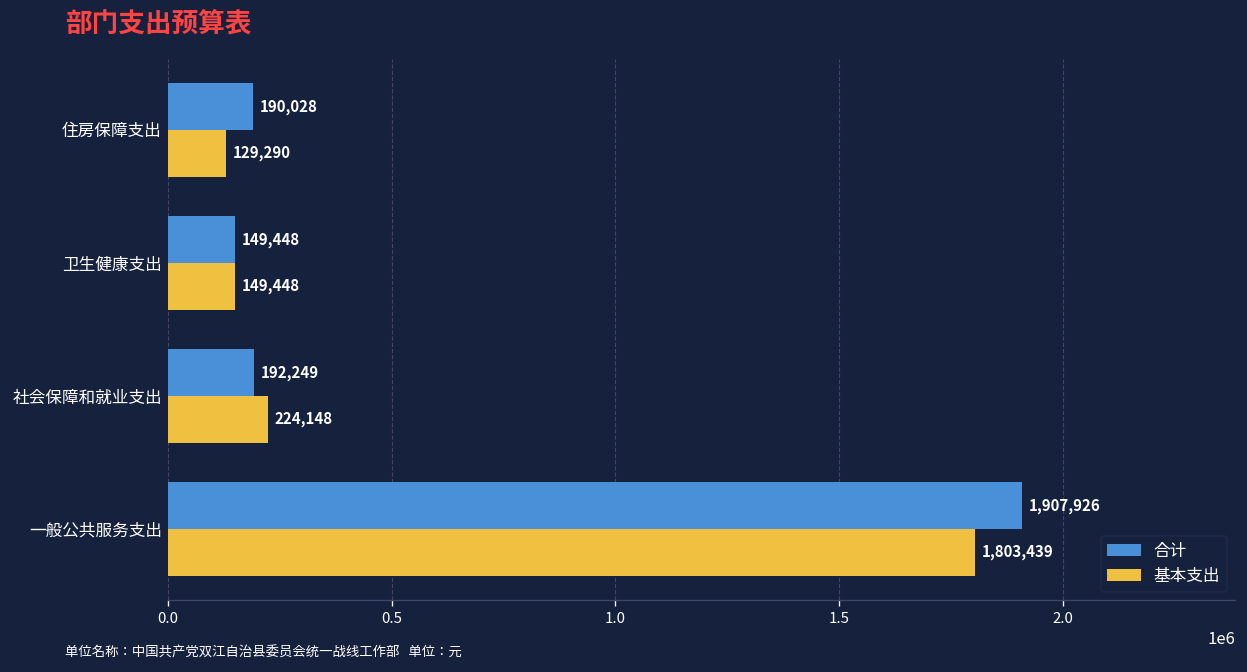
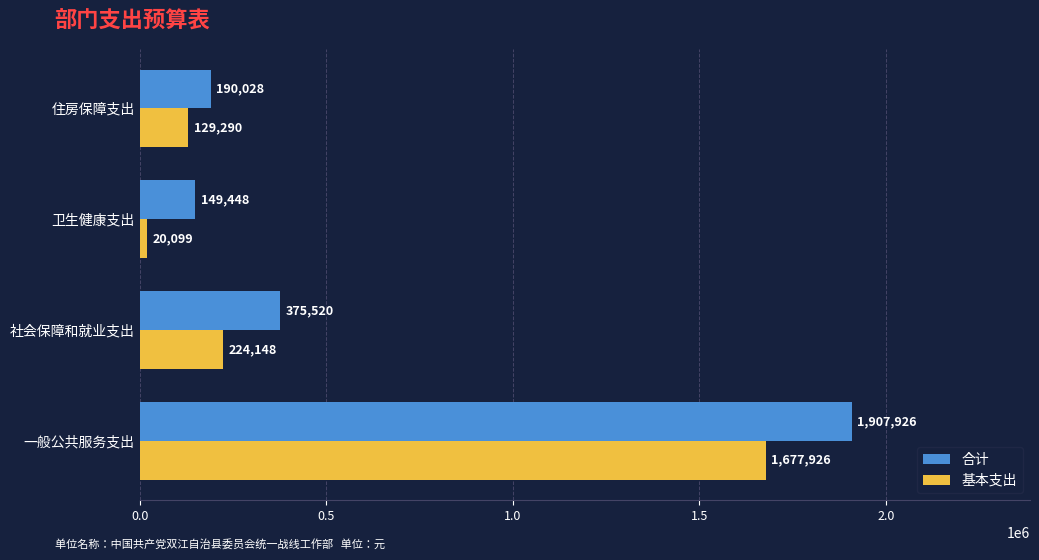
  {
    "合计": {
      "住房保障支出": "190,028",
      "卫生健康支出": "149,448",
-     "社会保障和就业支出": "192,249",
+     "社会保障和就业支出": "375,520",
      "一般公共服务支出": "1,907,926"
    },
    "基本支出": {
      "住房保障支出": "129,290",
-     "卫生健康支出": "149,448",
+     "卫生健康支出": "20,099",
      "社会保障和就业支出": "224,148",
-     "一般公共服务支出": "1,803,439"
+     "一般公共服务支出": "1,677,926"
    }
  }
